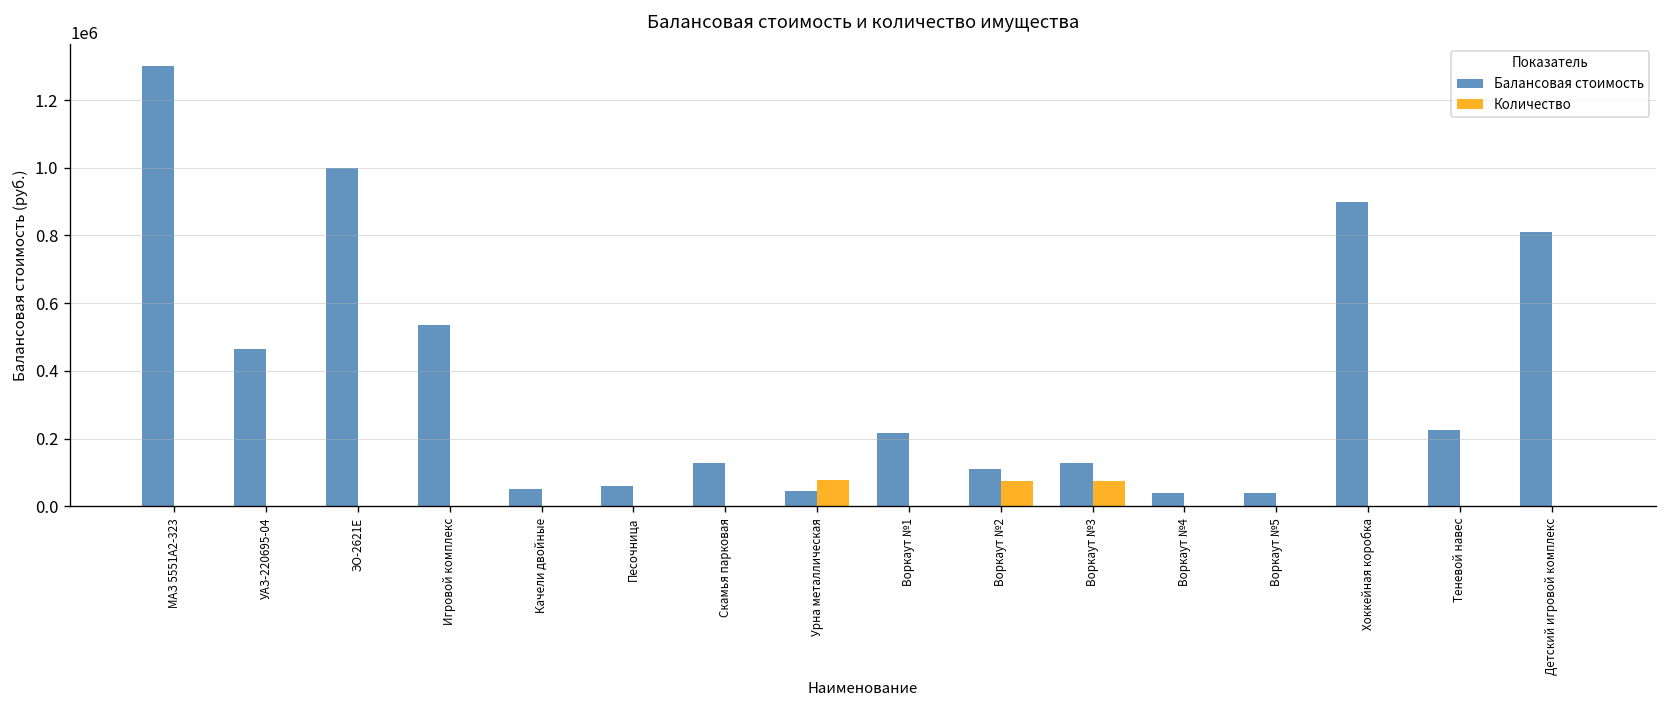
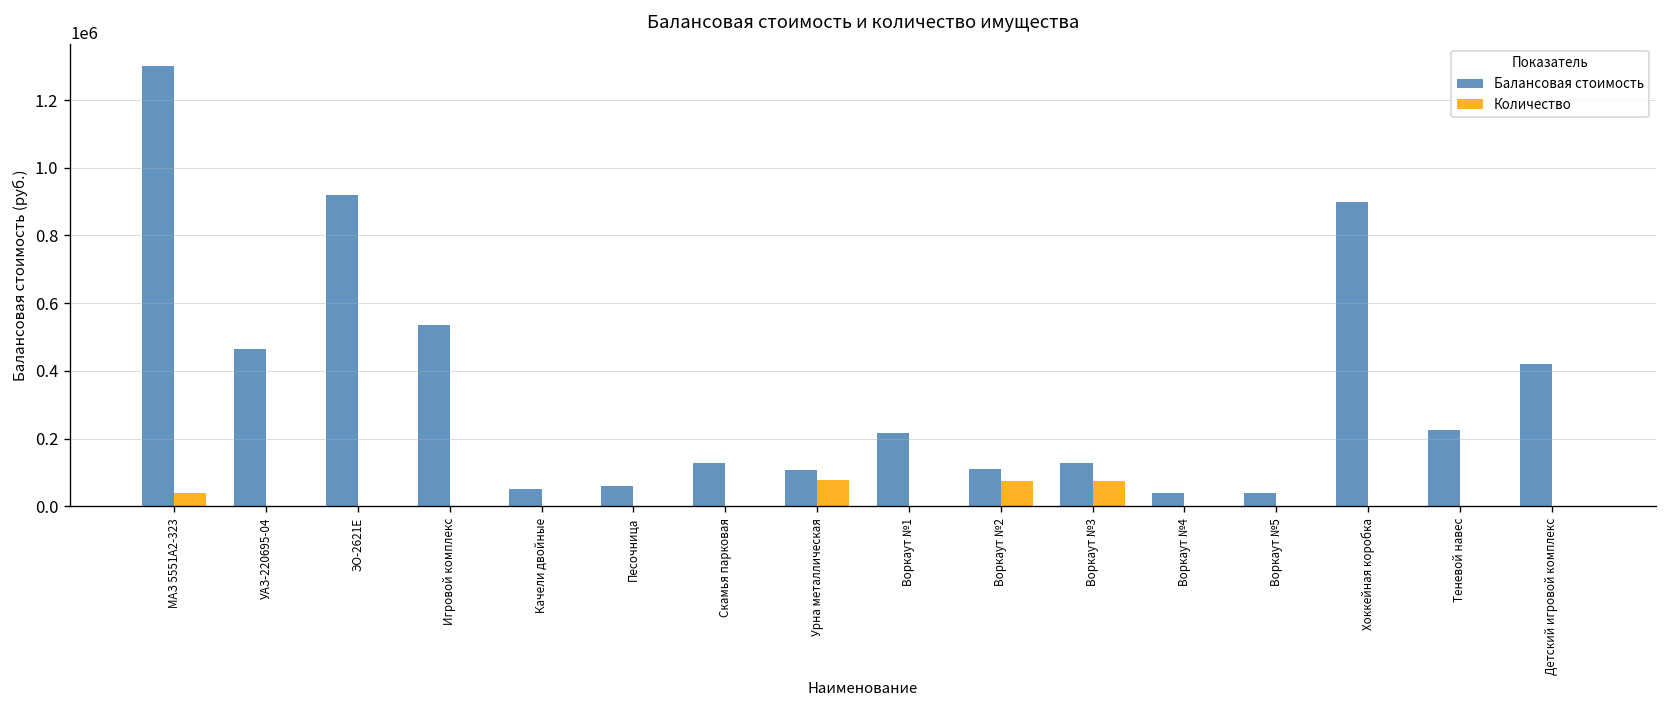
  {
    "Балансовая стоимость": {
      "МАЗ 5551А2-323": 1300000,
      "УАЗ-220695-04": 470000,
-     "ЭО-2621Е": 1000000,
+     "ЭО-2621Е": 920000,
      "Игровой комплекс": 540000,
      "Качели двойные": 50000,
      "Песочница": 60000,
      "Скамья парковая": 130000,
-     "Урна металлическая": 40000,
+     "Урна металлическая": 110000,
      "Воркаут №1": 220000,
      "Воркаут №2": 110000,
      "Воркаут №3": 130000,
      "Воркаут №4": 40000,
      "Воркаут №5": 40000,
      "Хоккейная коробка": 900000,
      "Теневой навес": 230000,
-     "Детский игровой комплекс": 810000
+     "Детский игровой комплекс": 420000
    },
    "Количество": {
-     "МАЗ 5551А2-323": 0,
+     "МАЗ 5551А2-323": 40000,
      "Урна металлическая": 80000,
      "Воркаут №2": 70000,
      "Воркаут №3": 70000
    }
  }
